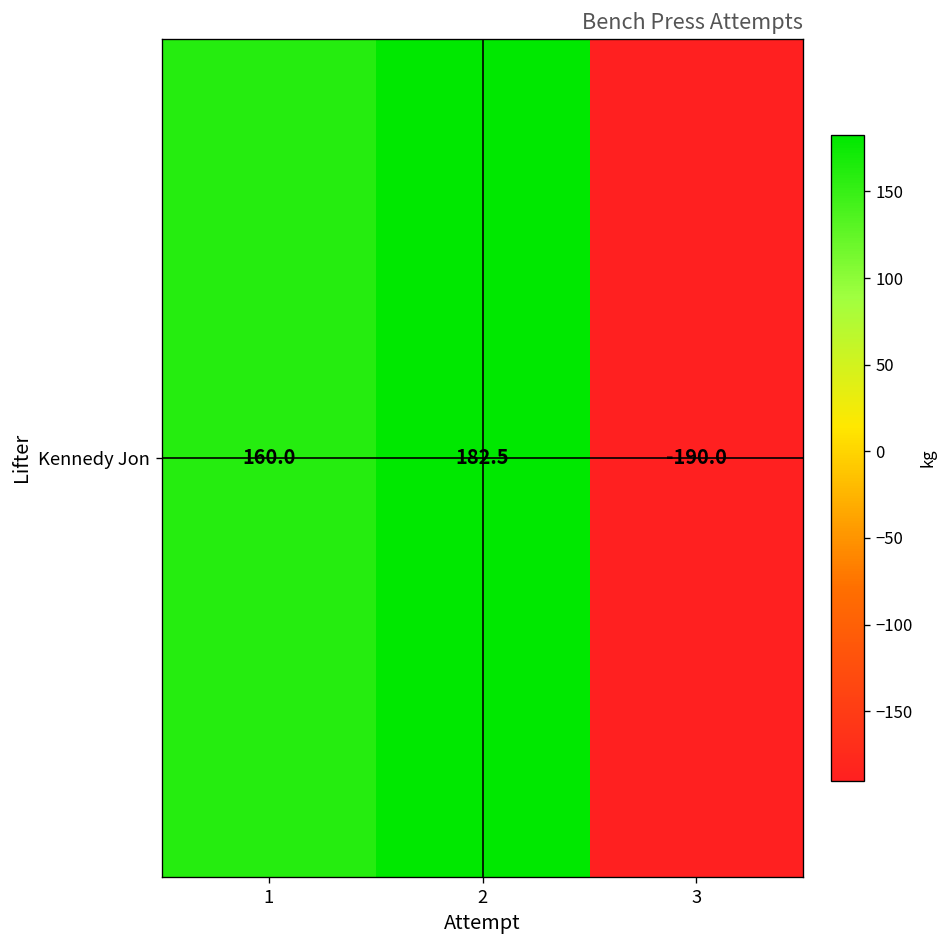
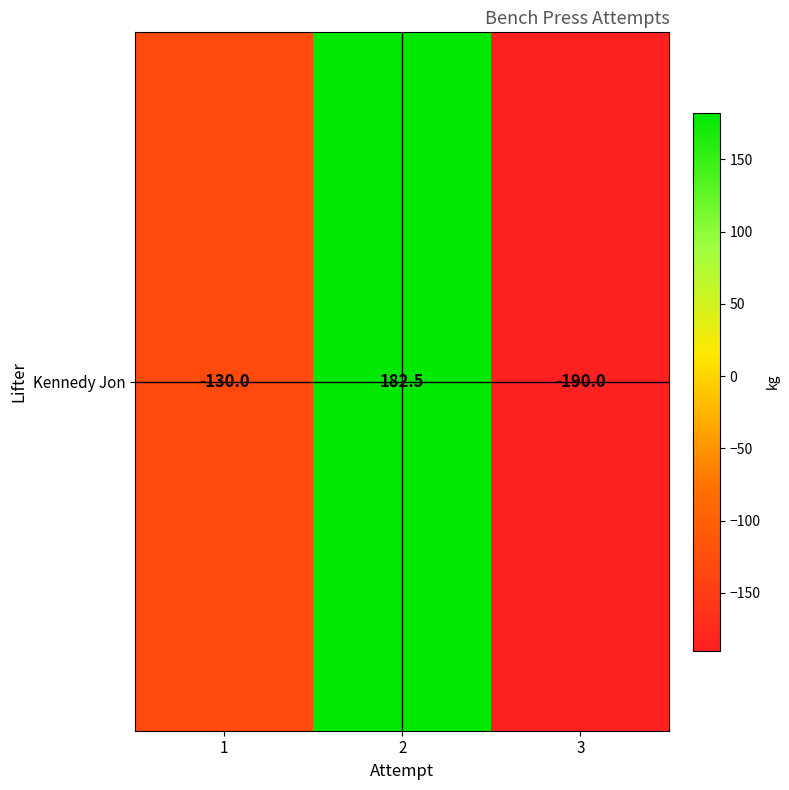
  {
    "Kennedy Jon": {
-     "1": 160.0,
+     "1": -130.0,
      "2": 182.5,
      "3": -190.0
    }
  }
